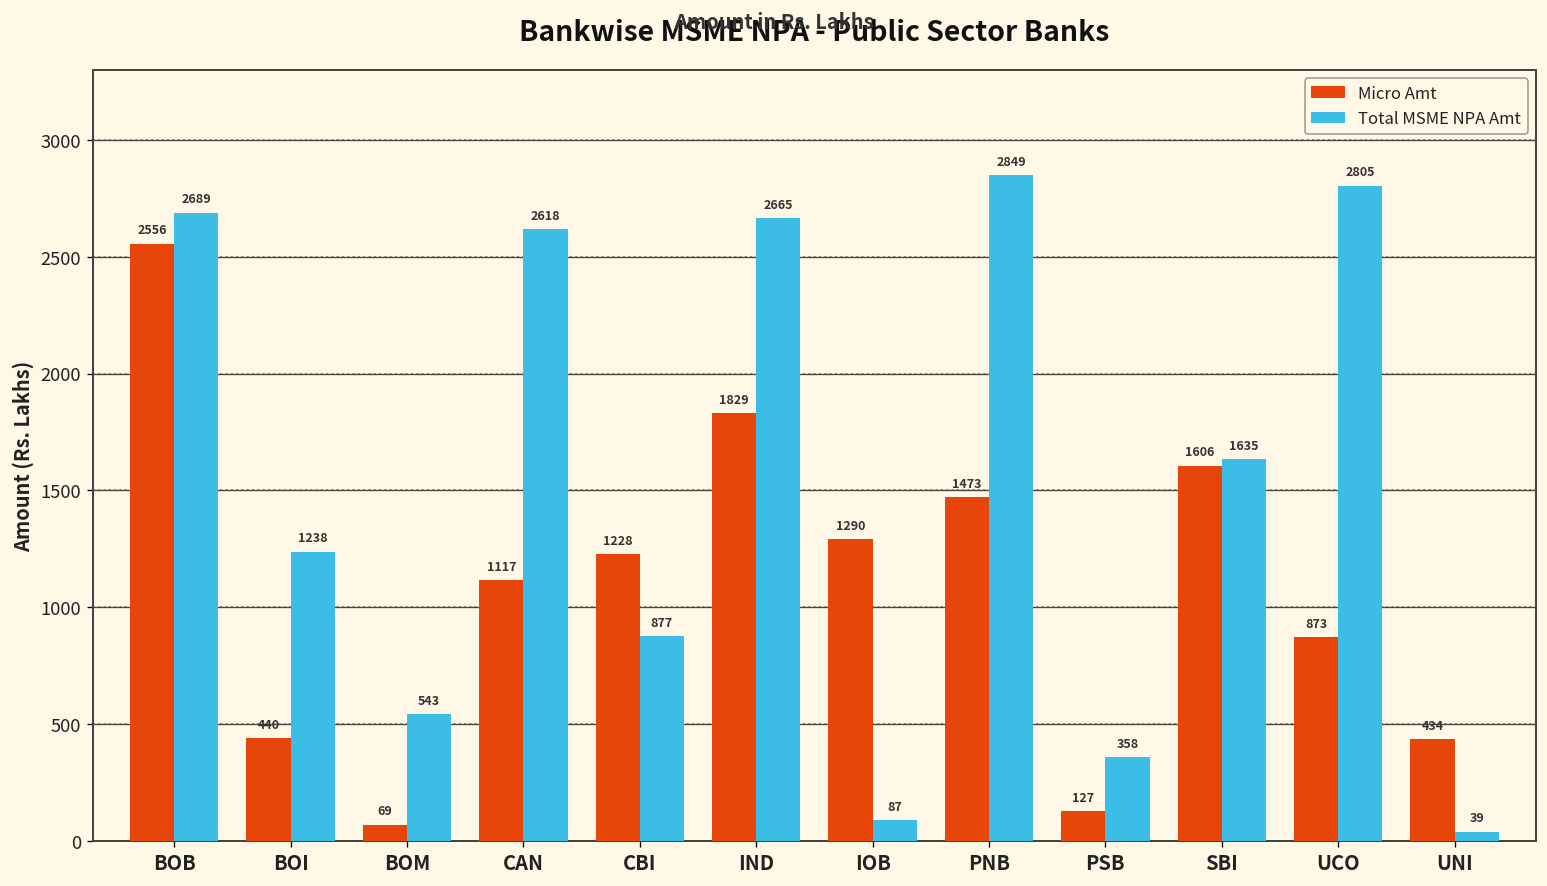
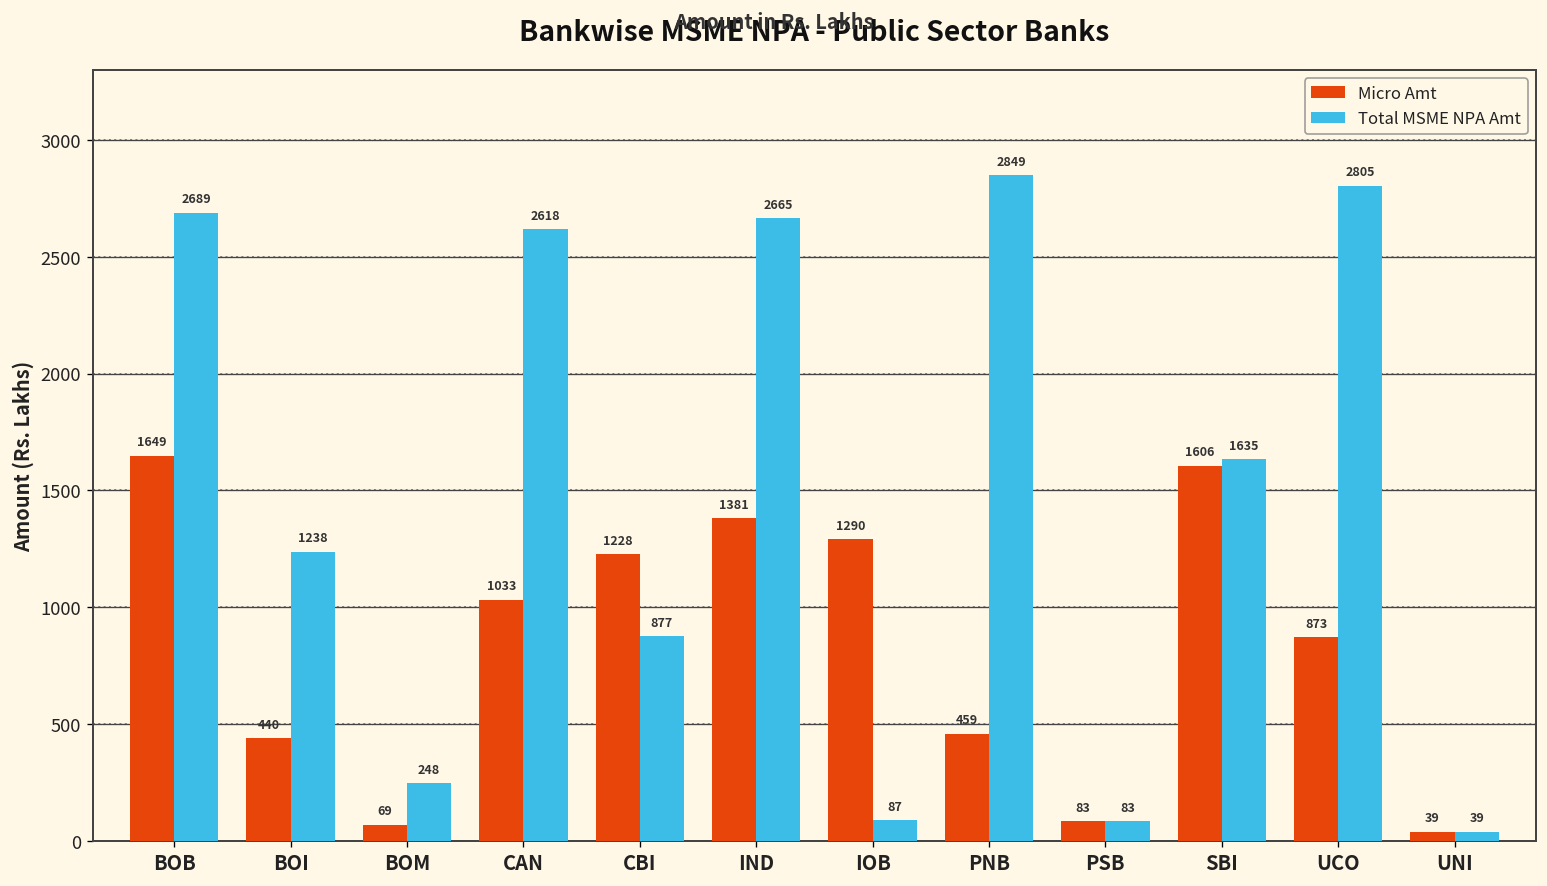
  {
    "Micro Amt": {
-     "BOB": 2556,
+     "BOB": 1649,
      "BOI": 440,
      "BOM": 69,
-     "CAN": 1117,
+     "CAN": 1033,
      "CBI": 1228,
-     "IND": 1829,
+     "IND": 1381,
      "IOB": 1290,
-     "PNB": 1473,
-     "PSB": 127,
+     "PNB": 459,
+     "PSB": 83,
      "SBI": 1606,
      "UCO": 873,
-     "UNI": 434
+     "UNI": 39
    },
    "Total MSME NPA Amt": {
      "BOB": 2689,
      "BOI": 1238,
-     "BOM": 543,
+     "BOM": 248,
      "CAN": 2618,
      "CBI": 877,
      "IND": 2665,
      "IOB": 87,
      "PNB": 2849,
-     "PSB": 358,
+     "PSB": 83,
      "SBI": 1635,
      "UCO": 2805,
      "UNI": 39
    }
  }
